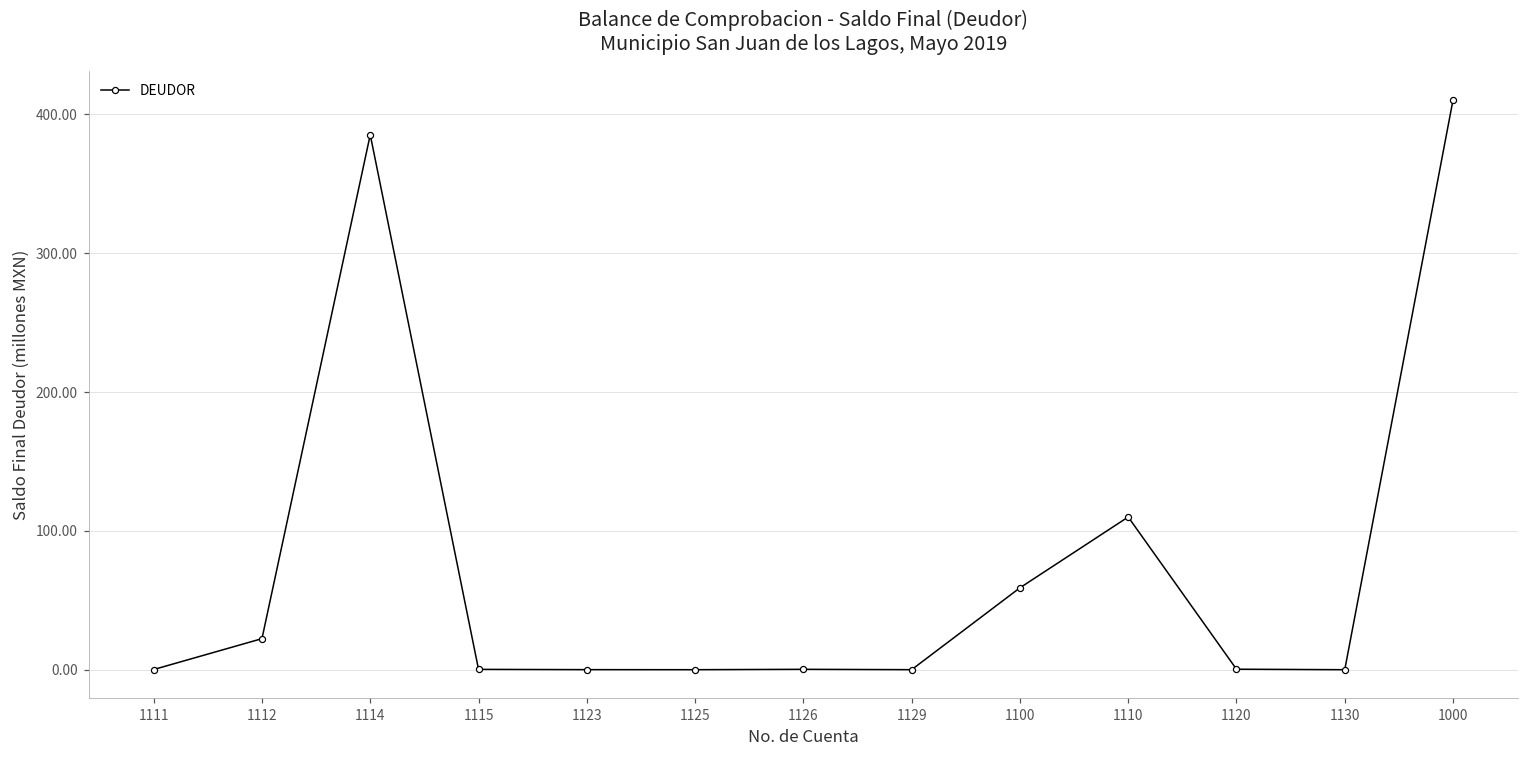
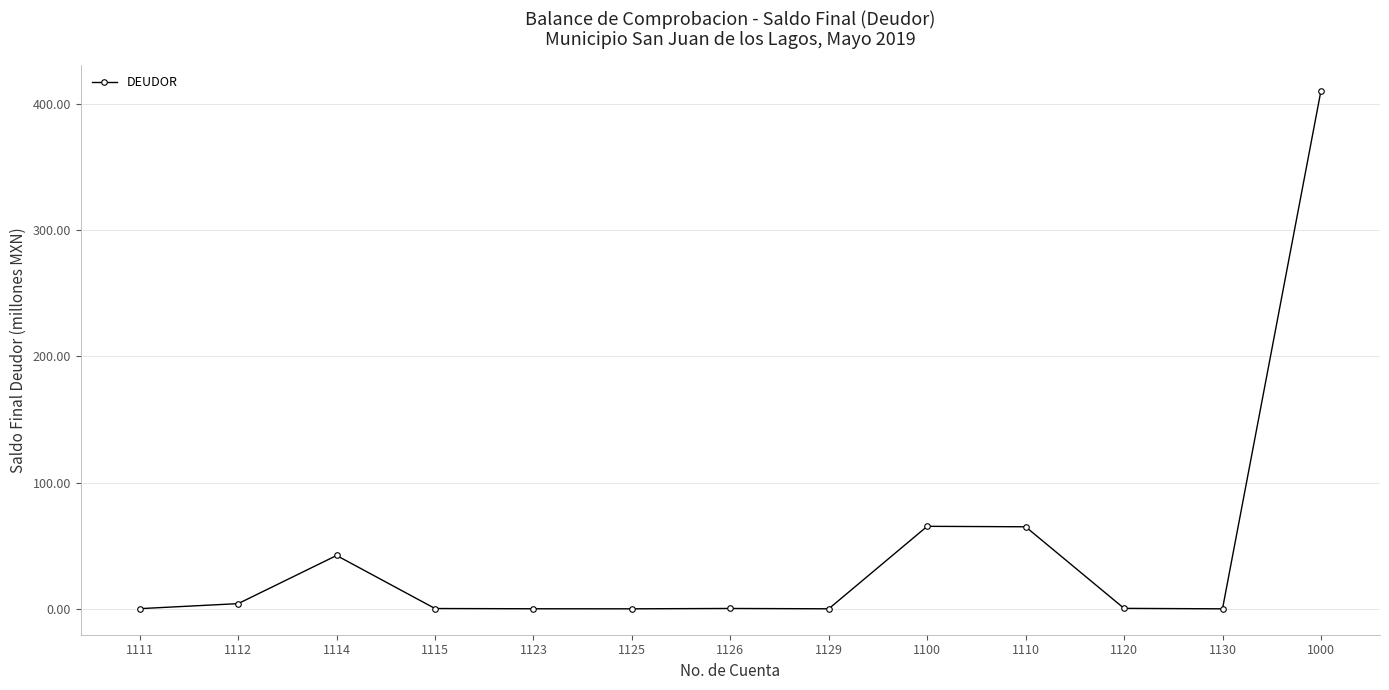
  {
    "1111": 0,
-   "1112": 22,
-   "1114": 385,
+   "1112": 4,
+   "1114": 42,
    "1115": 0,
    "1123": 0,
    "1125": 0,
    "1126": 0,
    "1129": 0,
-   "1100": 59,
-   "1110": 110,
+   "1100": 65,
+   "1110": 65,
    "1120": 0,
    "1130": 0,
    "1000": 410
  }
